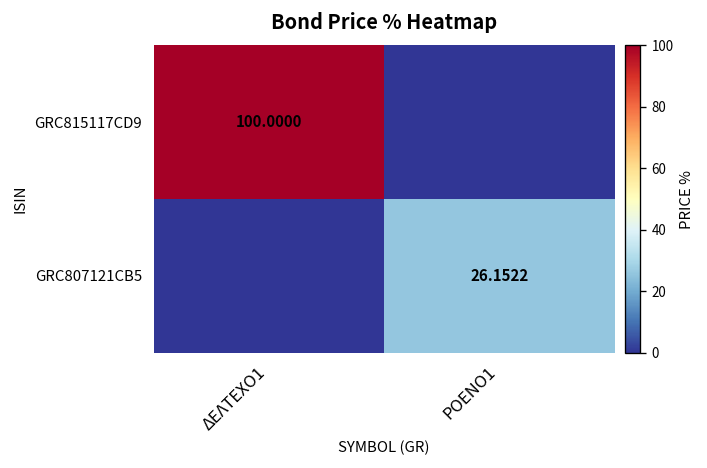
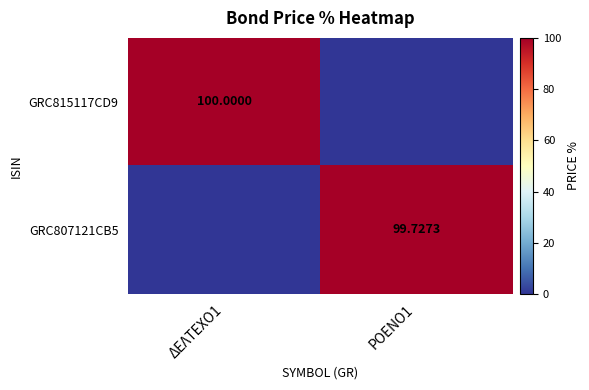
  {
    "GRC815117CD9": {
      "ΔΕΛΤΕΧΟ1": 100.0000
    },
    "GRC807121CB5": {
-     "ΡΟΕΝΟ1": 26.1522
+     "ΡΟΕΝΟ1": 99.7273
    }
  }
